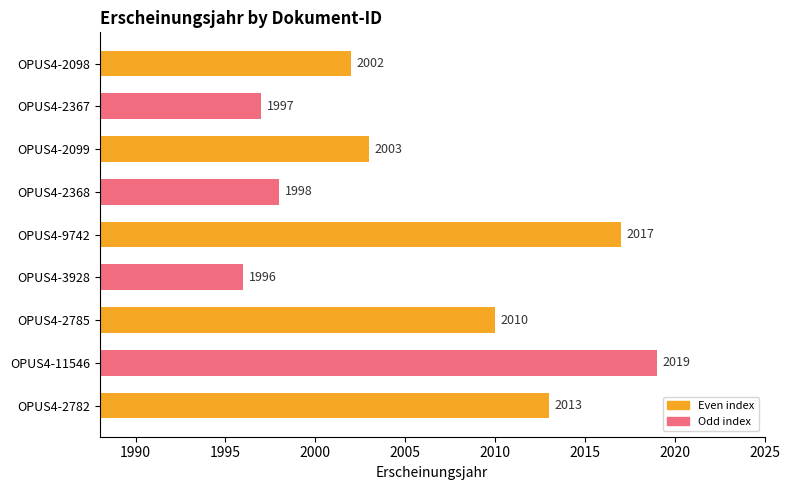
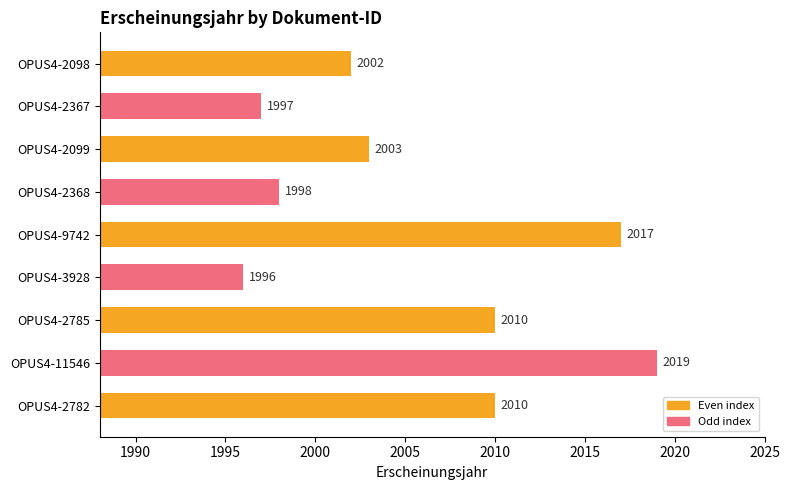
  {
    "OPUS4-2098": 2002,
    "OPUS4-2367": 1997,
    "OPUS4-2099": 2003,
    "OPUS4-2368": 1998,
    "OPUS4-9742": 2017,
    "OPUS4-3928": 1996,
    "OPUS4-2785": 2010,
    "OPUS4-11546": 2019,
-   "OPUS4-2782": 2013
+   "OPUS4-2782": 2010
  }
